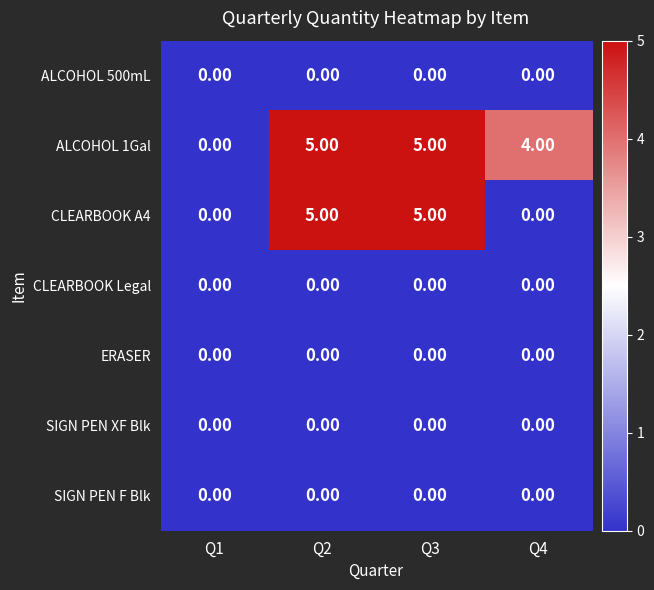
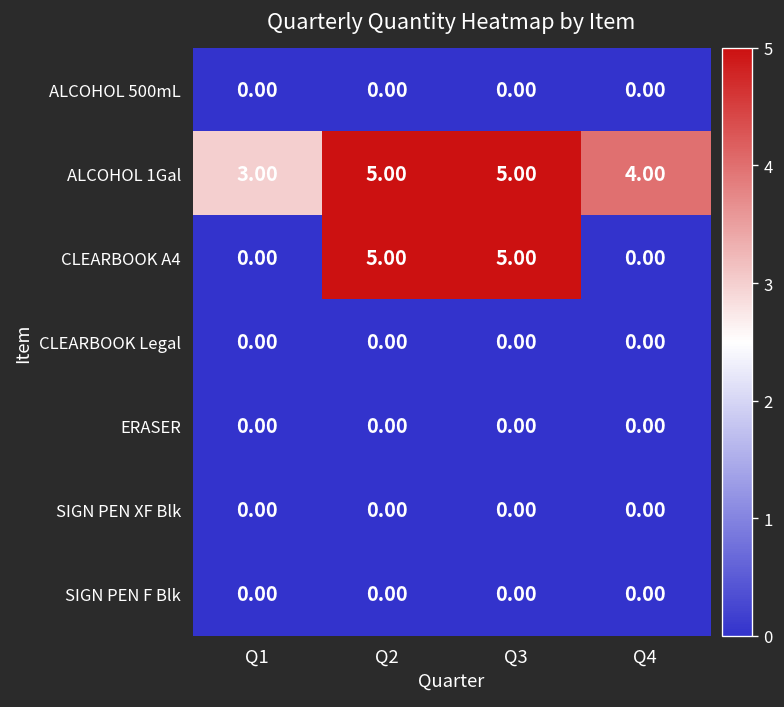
  {
    "ALCOHOL 500mL": {
      "Q1": 0.00,
      "Q2": 0.00,
      "Q3": 0.00,
      "Q4": 0.00
    },
    "ALCOHOL 1Gal": {
-     "Q1": 0.00,
+     "Q1": 3.00,
      "Q2": 5.00,
      "Q3": 5.00,
      "Q4": 4.00
    },
    "CLEARBOOK A4": {
      "Q1": 0.00,
      "Q2": 5.00,
      "Q3": 5.00,
      "Q4": 0.00
    },
    "CLEARBOOK Legal": {
      "Q1": 0.00,
      "Q2": 0.00,
      "Q3": 0.00,
      "Q4": 0.00
    },
    "ERASER": {
      "Q1": 0.00,
      "Q2": 0.00,
      "Q3": 0.00,
      "Q4": 0.00
    },
    "SIGN PEN XF Blk": {
      "Q1": 0.00,
      "Q2": 0.00,
      "Q3": 0.00,
      "Q4": 0.00
    },
    "SIGN PEN F Blk": {
      "Q1": 0.00,
      "Q2": 0.00,
      "Q3": 0.00,
      "Q4": 0.00
    }
  }
